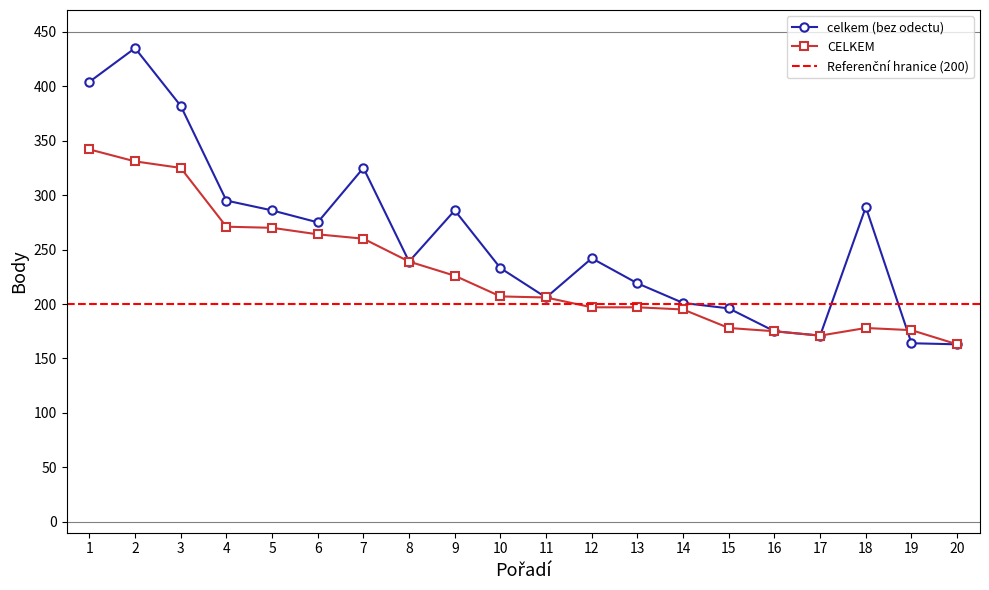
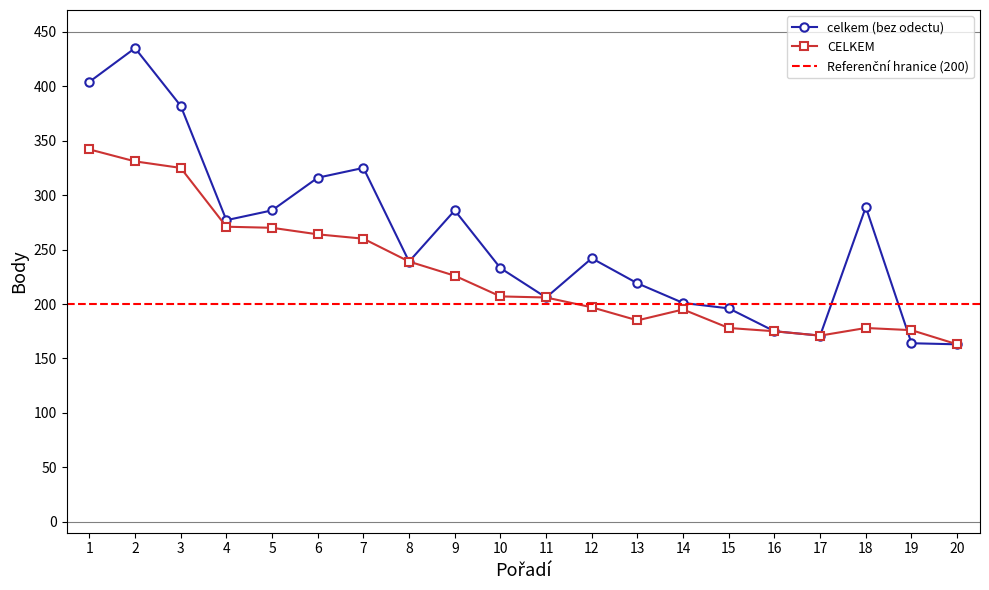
  {
    "celkem (bez odectu)": {
      "1": 404,
      "2": 435,
      "3": 382,
-     "4": 295,
+     "4": 277,
      "5": 286,
-     "6": 275,
+     "6": 316,
      "7": 325,
      "9": 286,
      "10": 233,
      "12": 242,
      "13": 219,
      "14": 201,
      "15": 196,
      "18": 289,
      "19": 164
    },
    "CELKEM": {
      "1": 342,
      "2": 331,
      "3": 325,
      "4": 271,
      "5": 270,
      "6": 264,
      "7": 260,
      "9": 226,
      "10": 207,
      "12": 197,
-     "13": 197,
+     "13": 185,
      "14": 195,
      "15": 178,
      "18": 178,
      "19": 176
    }
  }
